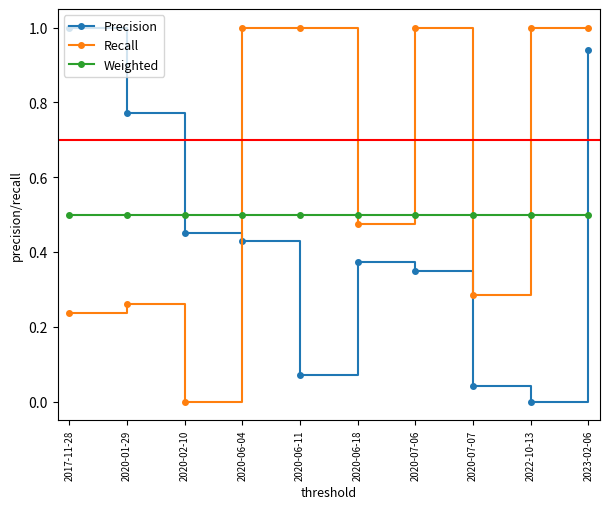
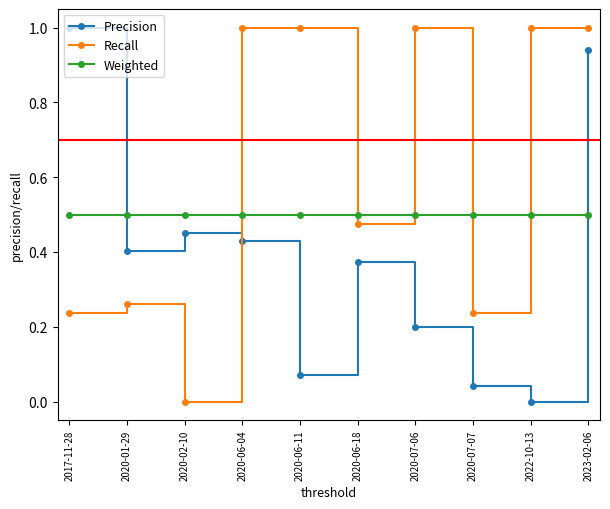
  {
    "Precision": {
-     "2020-01-29": 0.77,
+     "2020-01-29": 0.40,
      "2020-02-10": 0.45,
      "2020-06-04": 0.43,
      "2020-06-11": 0.07,
      "2020-06-18": 0.37,
-     "2020-07-06": 0.35,
+     "2020-07-06": 0.20,
      "2020-07-07": 0.04,
      "2022-10-13": 0.00,
      "2023-02-06": 0.94
    },
    "Recall": {
      "2017-11-28": 0.24,
      "2020-01-29": 0.26,
      "2020-02-10": 0.00,
      "2020-06-04": 1.00,
      "2020-06-11": 1.00,
      "2020-06-18": 0.48,
      "2020-07-06": 1.00,
-     "2020-07-07": 0.29,
+     "2020-07-07": 0.24,
      "2022-10-13": 1.00,
      "2023-02-06": 1.00
    },
    "Weighted": {
      "2017-11-28": 0.50,
      "2020-01-29": 0.50,
      "2020-02-10": 0.50,
      "2020-06-04": 0.50,
      "2020-06-11": 0.50,
      "2020-06-18": 0.50,
      "2020-07-06": 0.50,
      "2020-07-07": 0.50,
      "2022-10-13": 0.50,
      "2023-02-06": 0.50
    }
  }
